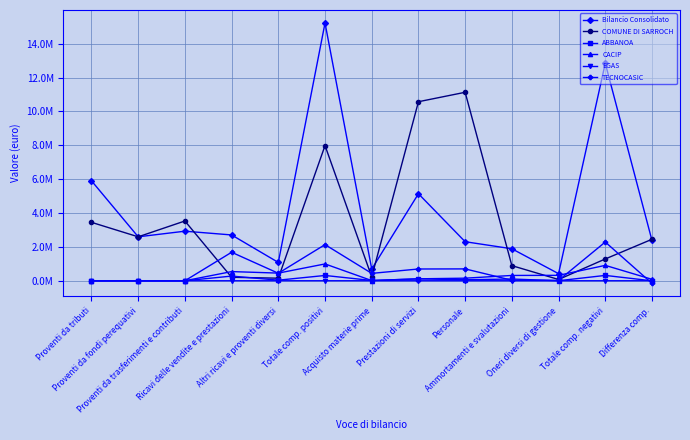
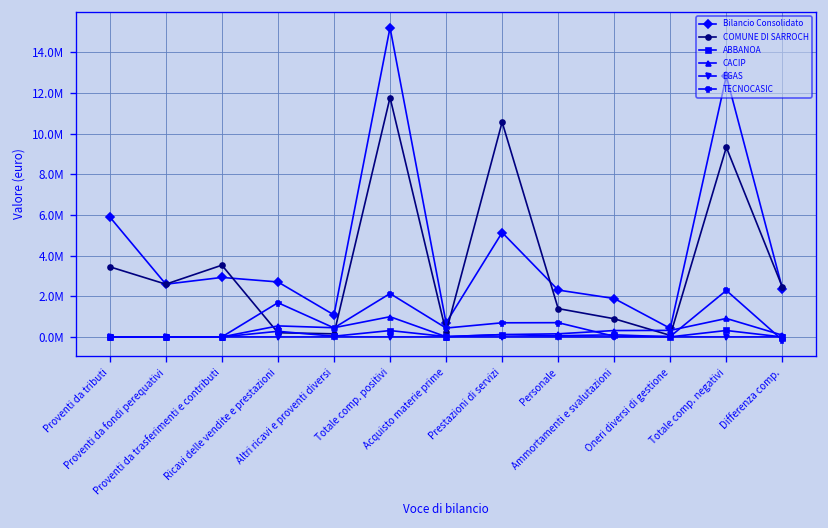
  {
    "COMUNE DI SARROCH": {
      "Proventi da tributi": 3400000,
      "Proventi da trasferimenti e contributi": 3500000,
-     "Totale comp. positivi": 8000000,
+     "Totale comp. positivi": 11800000,
      "Acquisto materie prime": 200000,
      "Prestazioni di servizi": 10600000,
-     "Personale": 11100000,
+     "Personale": 1400000,
      "Ammortamenti e svalutazioni": 900000,
-     "Totale comp. negativi": 1300000
+     "Totale comp. negativi": 9300000
    }
  }
